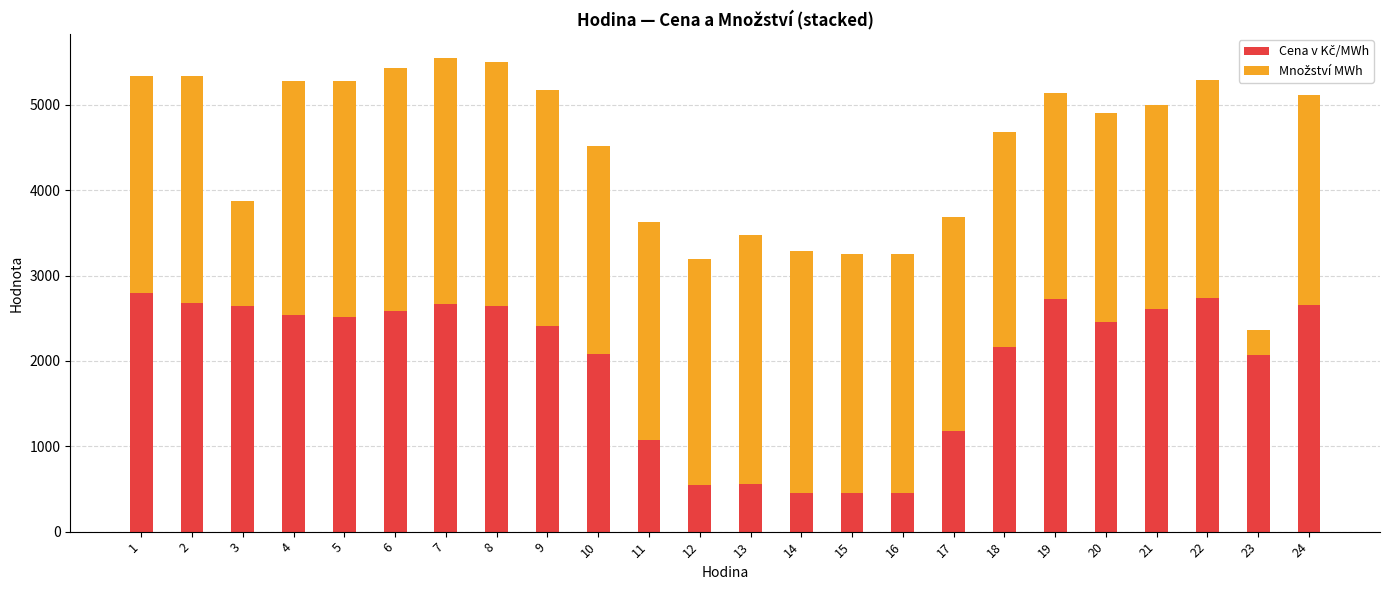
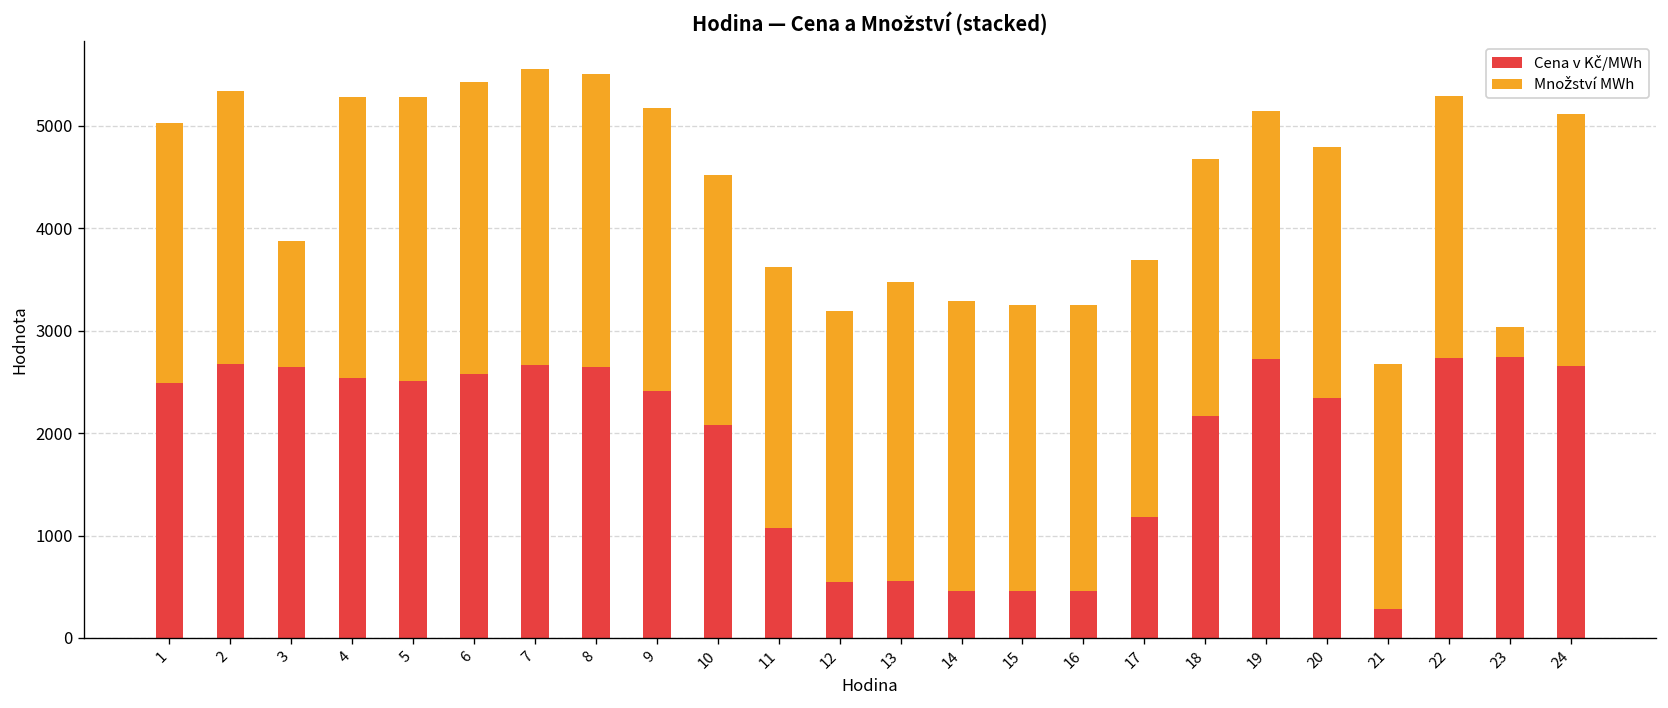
  {
    "Cena v Kč/MWh": {
-     "1": 2800,
+     "1": 2500,
      "2": 2700,
      "3": 2600,
      "4": 2500,
      "5": 2500,
      "6": 2600,
      "7": 2700,
      "8": 2600,
      "9": 2400,
      "10": 2100,
      "11": 1100,
      "12": 500,
      "13": 600,
      "14": 500,
      "15": 500,
      "16": 500,
      "17": 1200,
      "18": 2200,
      "19": 2700,
-     "20": 2500,
-     "21": 2600,
+     "20": 2300,
+     "21": 300,
      "22": 2700,
-     "23": 2100,
+     "23": 2700,
      "24": 2700
    },
    "Množství MWh": {
      "1": 2500,
      "2": 2700,
      "3": 1200,
      "4": 2700,
      "5": 2800,
      "6": 2800,
      "7": 2900,
      "8": 2900,
      "9": 2800,
      "10": 2400,
      "11": 2500,
      "12": 2600,
      "13": 2900,
      "14": 2800,
      "15": 2800,
      "16": 2800,
      "17": 2500,
      "18": 2500,
      "19": 2400,
      "20": 2500,
      "21": 2400,
      "22": 2600,
      "23": 300,
      "24": 2500
    }
  }
